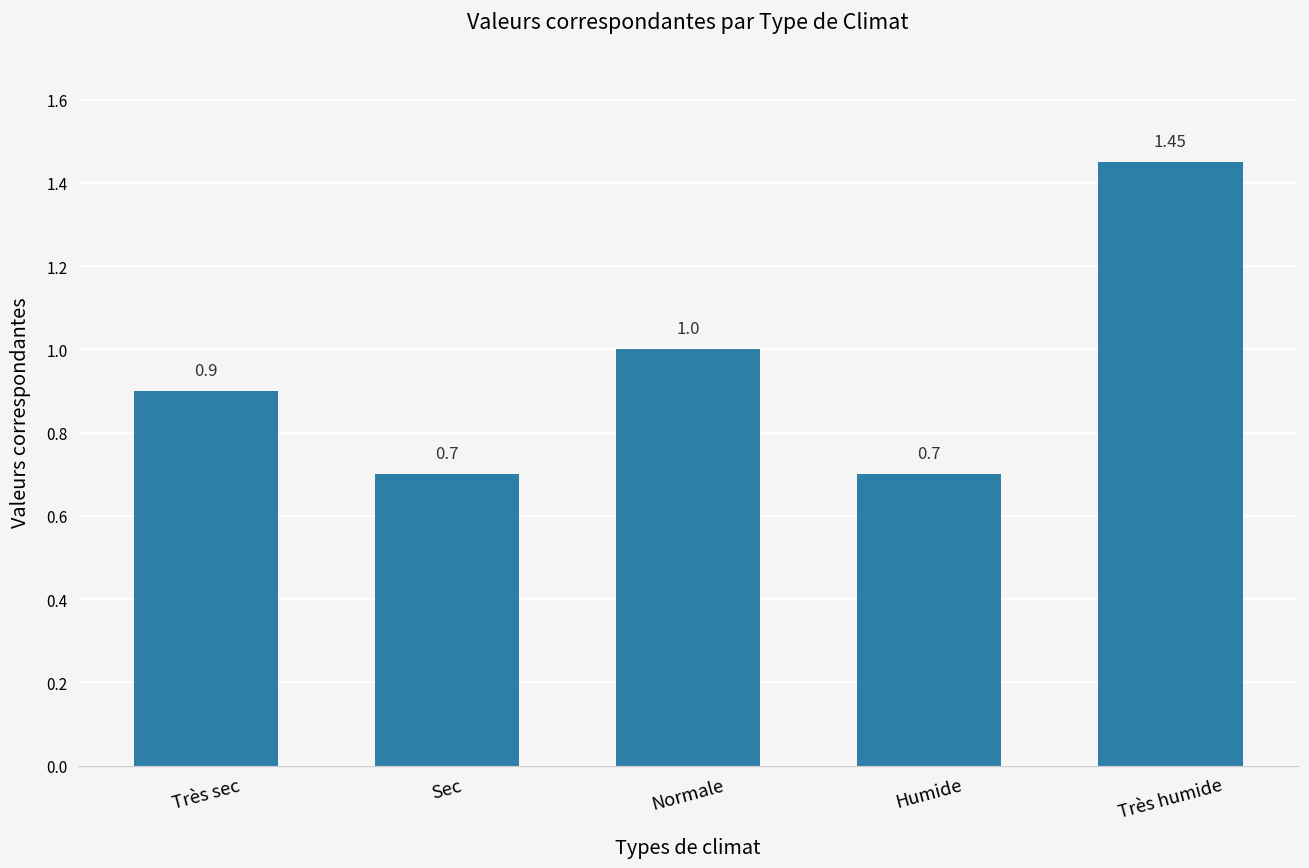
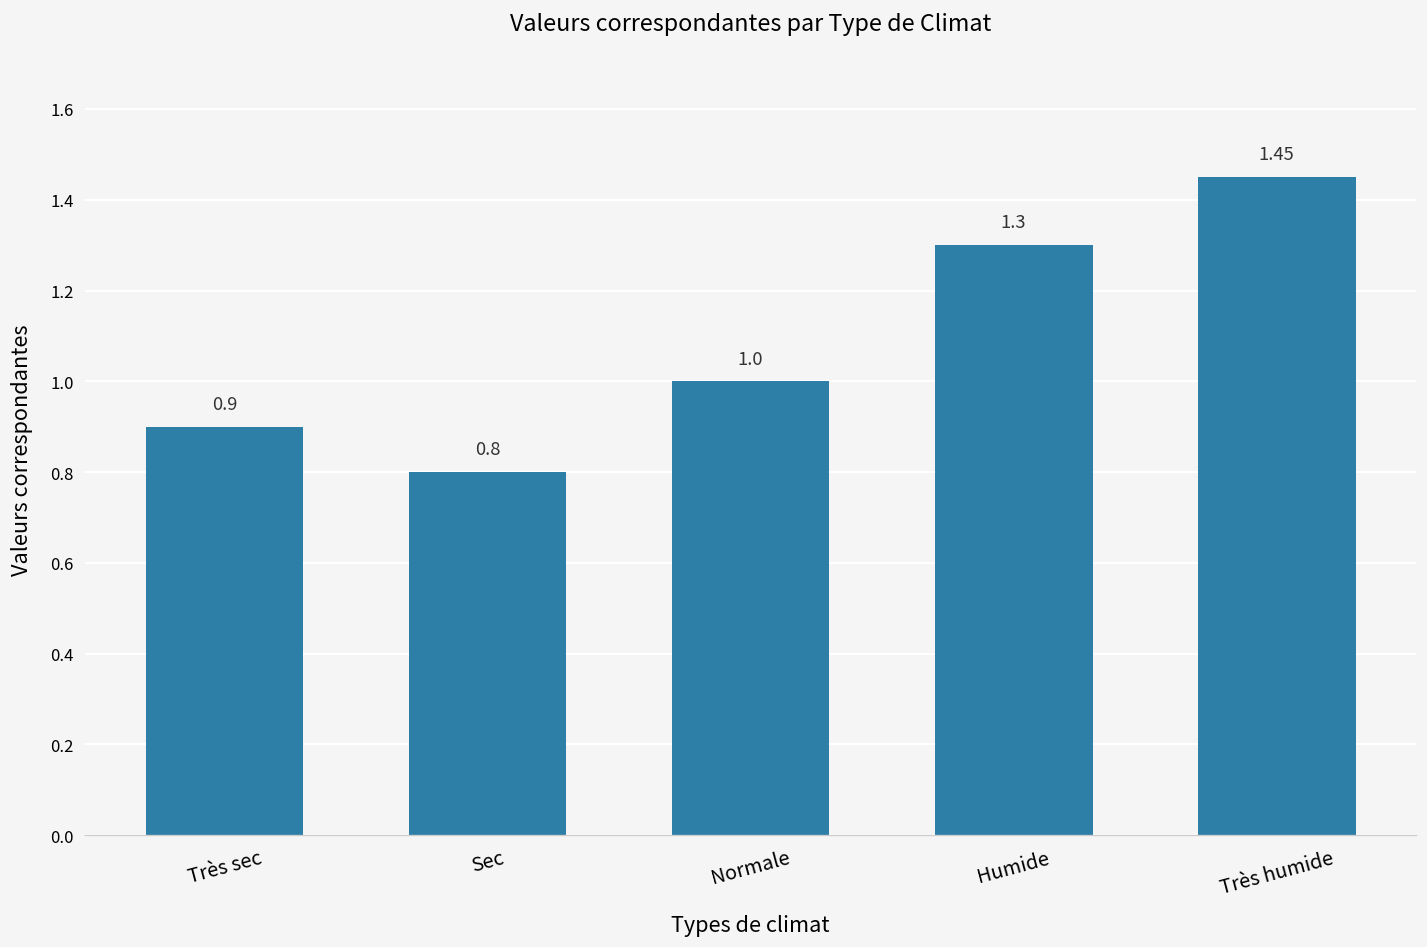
  {
    "Très sec": 0.9,
-   "Sec": 0.7,
+   "Sec": 0.8,
    "Normale": 1.0,
-   "Humide": 0.7,
+   "Humide": 1.3,
    "Très humide": 1.45
  }
